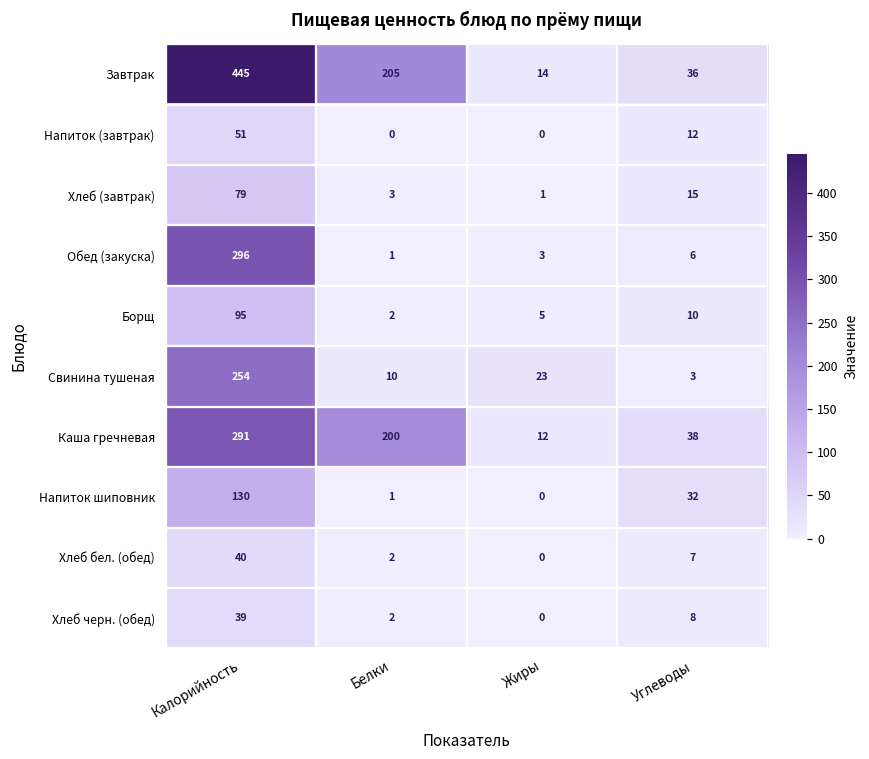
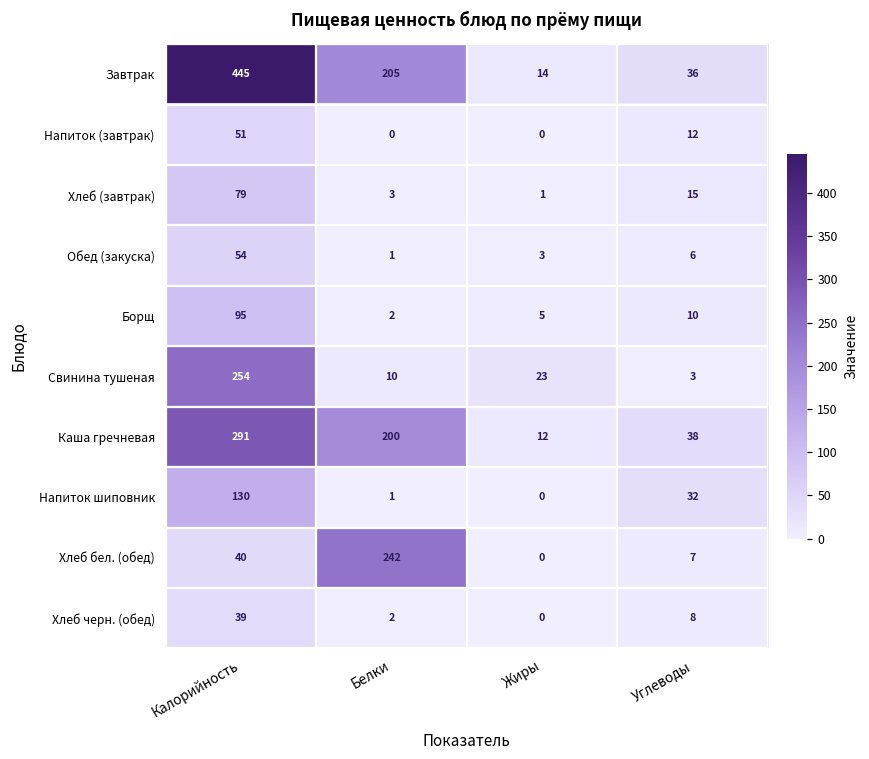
  {
    "Завтрак": {
      "Калорийность": 445,
      "Белки": 205,
      "Жиры": 14,
      "Углеводы": 36
    },
    "Напиток (завтрак)": {
      "Калорийность": 51,
      "Белки": 0,
      "Жиры": 0,
      "Углеводы": 12
    },
    "Хлеб (завтрак)": {
      "Калорийность": 79,
      "Белки": 3,
      "Жиры": 1,
      "Углеводы": 15
    },
    "Обед (закуска)": {
-     "Калорийность": 296,
+     "Калорийность": 54,
      "Белки": 1,
      "Жиры": 3,
      "Углеводы": 6
    },
    "Борщ": {
      "Калорийность": 95,
      "Белки": 2,
      "Жиры": 5,
      "Углеводы": 10
    },
    "Свинина тушеная": {
      "Калорийность": 254,
      "Белки": 10,
      "Жиры": 23,
      "Углеводы": 3
    },
    "Каша гречневая": {
      "Калорийность": 291,
      "Белки": 200,
      "Жиры": 12,
      "Углеводы": 38
    },
    "Напиток шиповник": {
      "Калорийность": 130,
      "Белки": 1,
      "Жиры": 0,
      "Углеводы": 32
    },
    "Хлеб бел. (обед)": {
      "Калорийность": 40,
-     "Белки": 2,
+     "Белки": 242,
      "Жиры": 0,
      "Углеводы": 7
    },
    "Хлеб черн. (обед)": {
      "Калорийность": 39,
      "Белки": 2,
      "Жиры": 0,
      "Углеводы": 8
    }
  }
